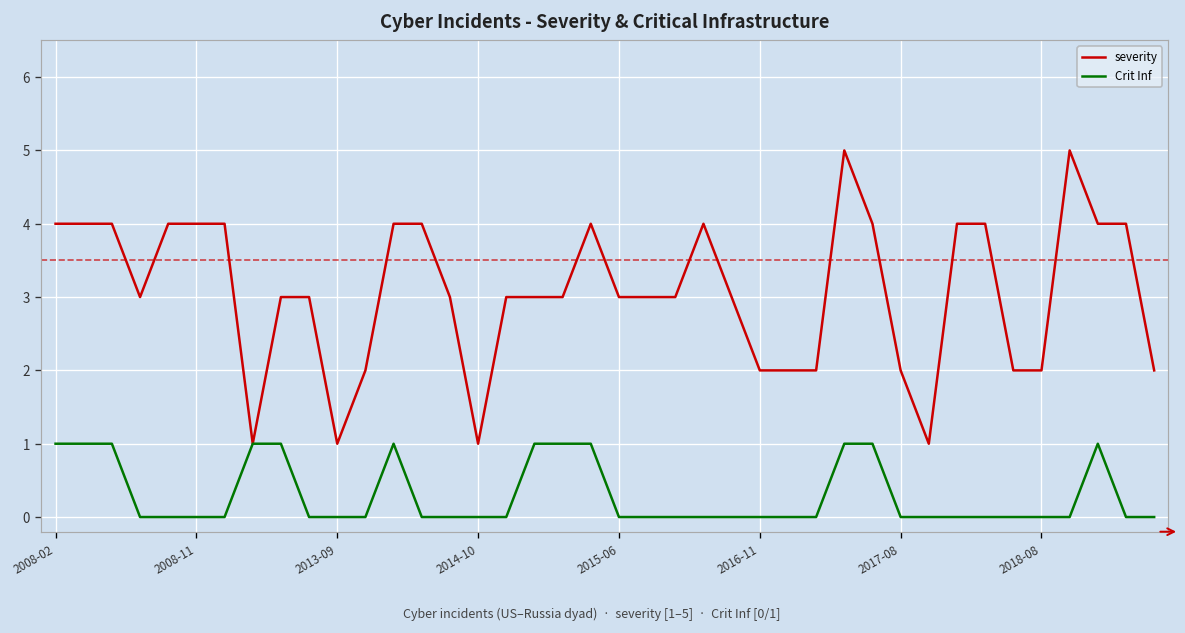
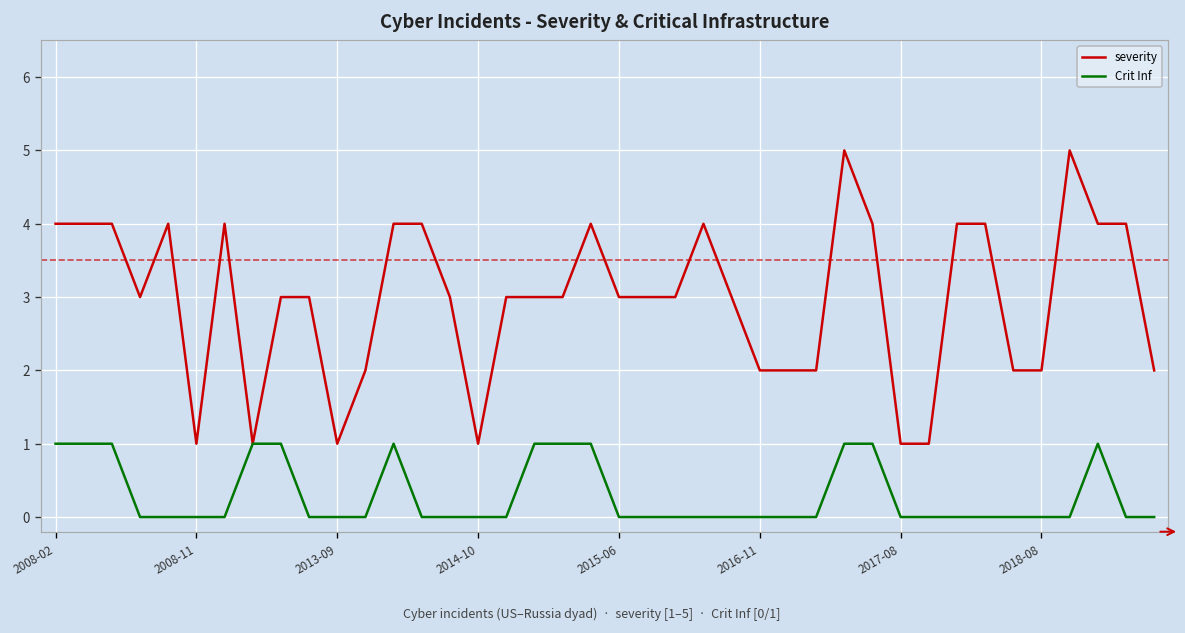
  {
    "severity": {
-     "2008-11": 4,
+     "2008-11": 1,
      "2013-09": 1,
      "2014-10": 1,
-     "2017-08": 2
+     "2017-08": 1
    },
    "Crit Inf": {
      "2008-11": 0,
      "2013-09": 0,
      "2014-10": 0,
      "2017-08": 0
    }
  }
